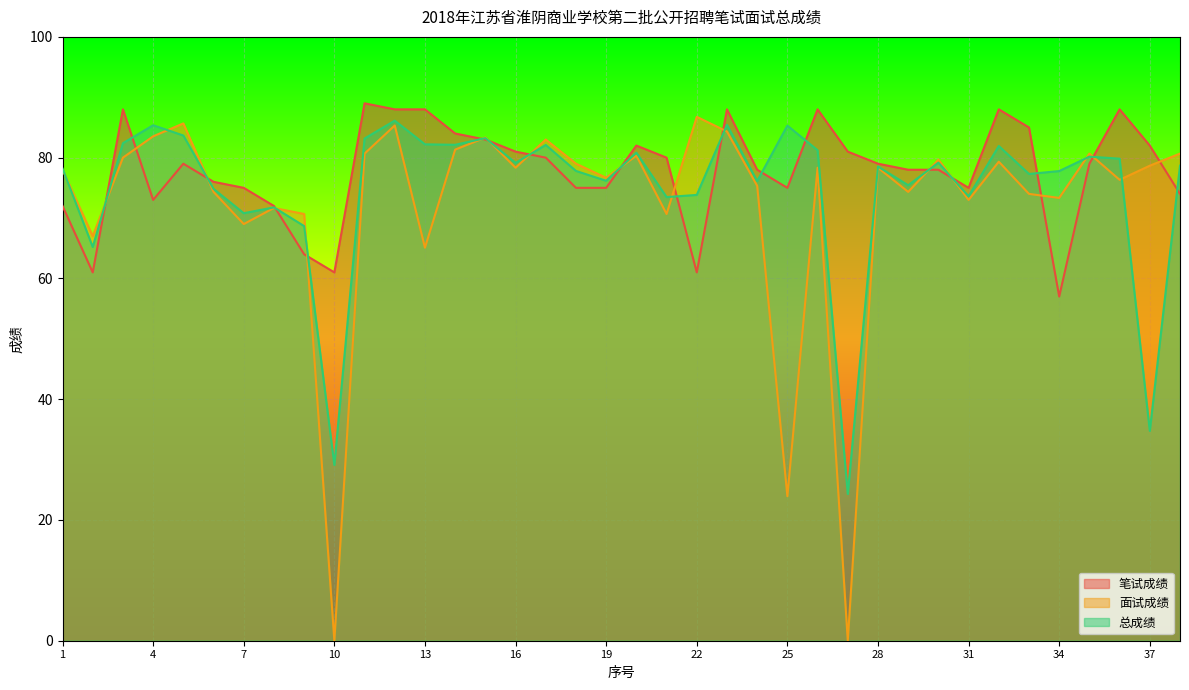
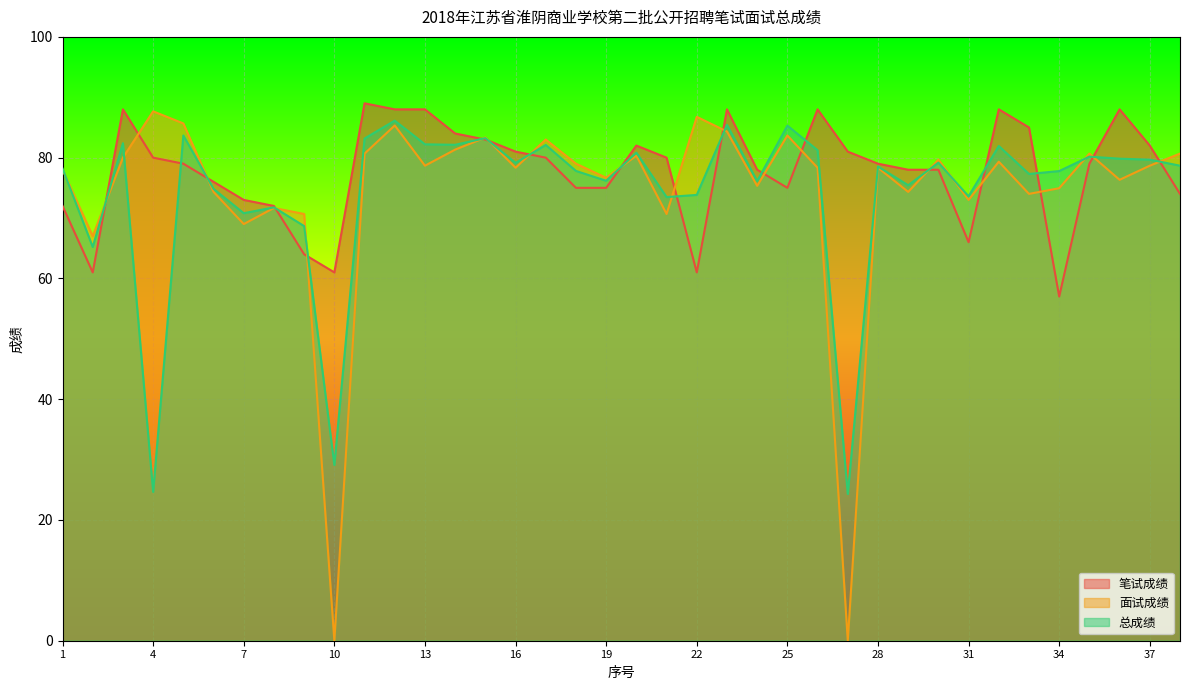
  {
    "笔试成绩": {
      "1": 72,
-     "4": 73,
-     "7": 75,
+     "4": 80,
+     "7": 73,
      "10": 61,
      "13": 88,
      "16": 81,
      "19": 75,
      "22": 61,
      "25": 75,
      "28": 79,
-     "31": 75,
+     "31": 66,
      "34": 57,
      "37": 82
    },
    "面试成绩": {
-     "4": 84,
+     "4": 88,
      "7": 69,
      "10": 0,
-     "13": 65,
+     "13": 79,
      "16": 78,
      "19": 77,
      "22": 87,
-     "25": 24,
+     "25": 84,
      "31": 73,
-     "34": 73,
+     "34": 75,
      "37": 79
    },
    "总成绩": {
-     "4": 85,
+     "4": 25,
      "7": 71,
      "10": 29,
      "13": 82,
      "16": 79,
      "19": 76,
      "22": 74,
      "25": 85,
      "31": 74,
      "34": 78,
-     "37": 35
+     "37": 80
    }
  }
